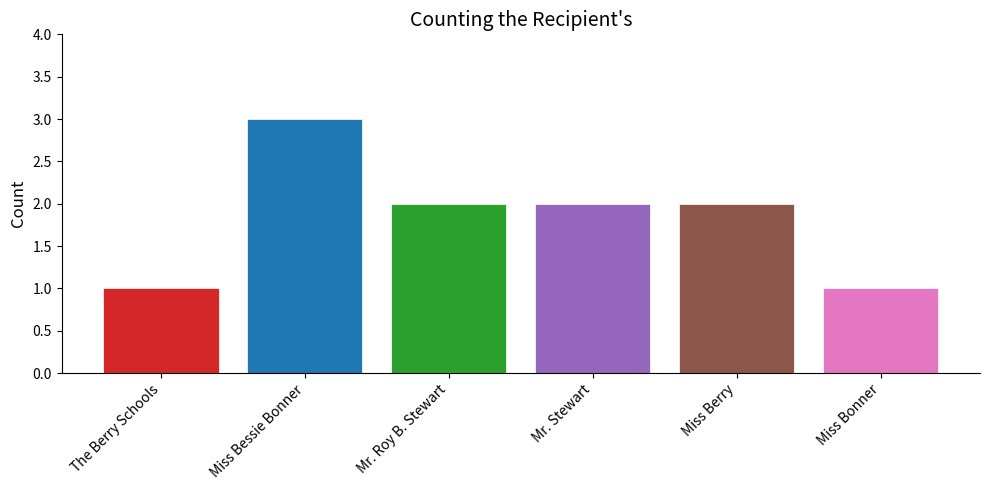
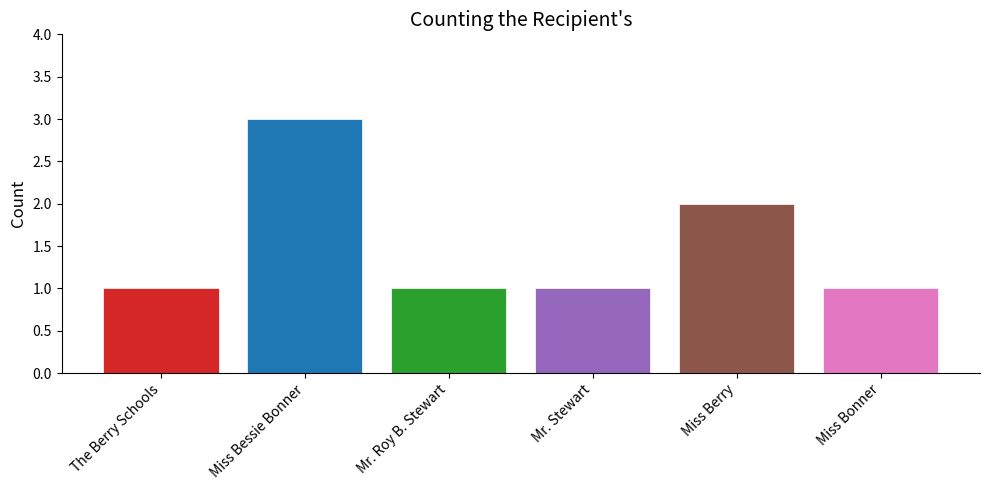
  {
    "The Berry Schools": 1,
    "Miss Bessie Bonner": 3,
-   "Mr. Roy B. Stewart": 2,
-   "Mr. Stewart": 2,
+   "Mr. Roy B. Stewart": 1,
+   "Mr. Stewart": 1,
    "Miss Berry": 2,
    "Miss Bonner": 1
  }
